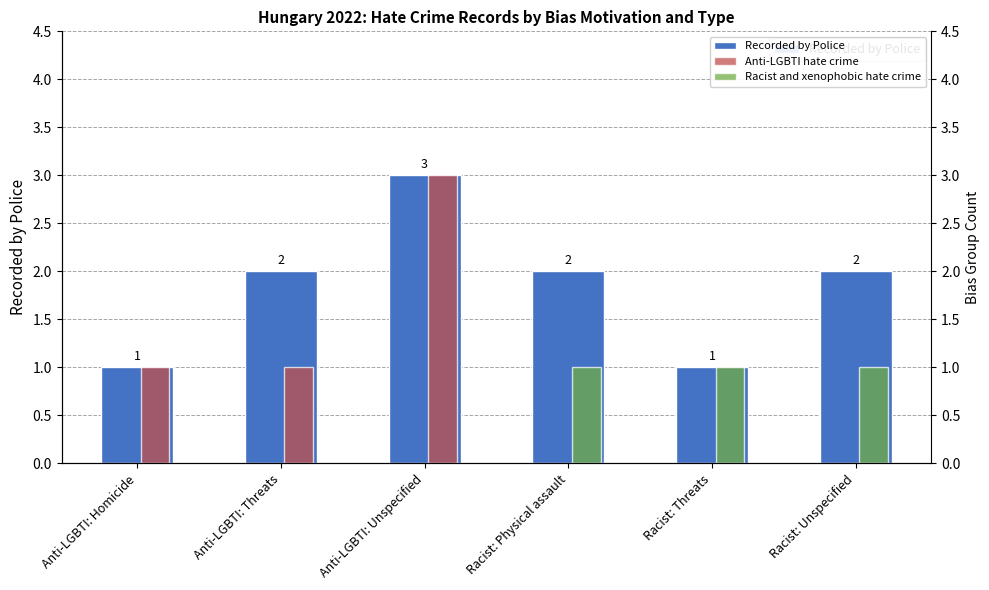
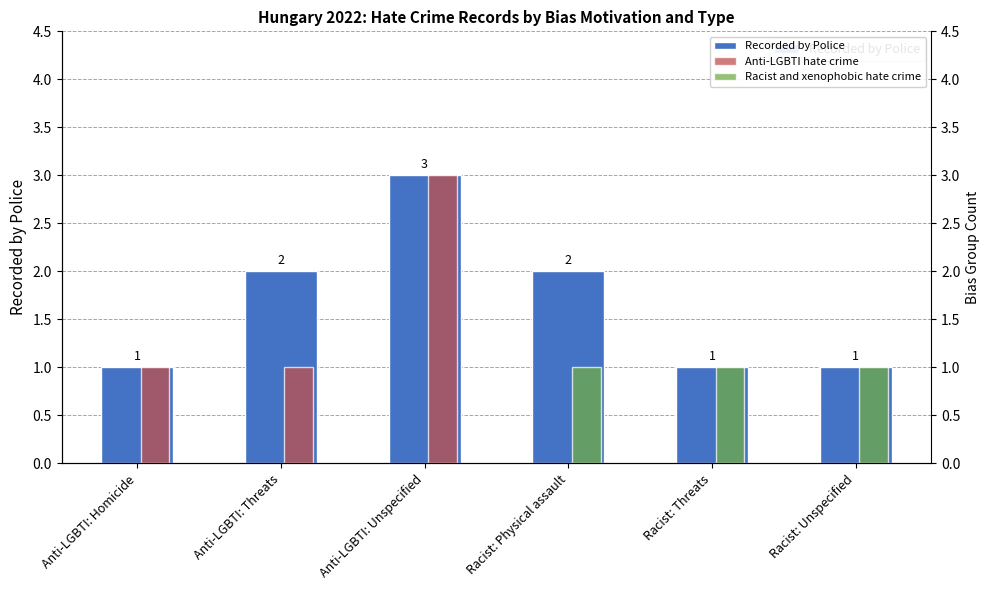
  {
    "Recorded by Police": {
      "Anti-LGBTI: Homicide": 1,
      "Anti-LGBTI: Threats": 2,
      "Anti-LGBTI: Unspecified": 3,
      "Racist: Physical assault": 2,
      "Racist: Threats": 1,
-     "Racist: Unspecified": 2
+     "Racist: Unspecified": 1
    }
  }
